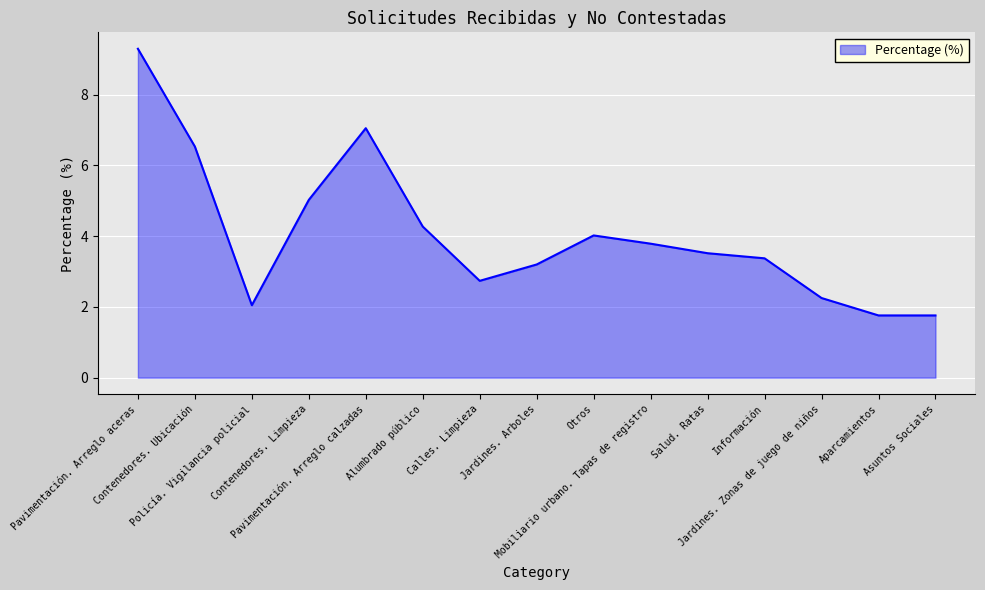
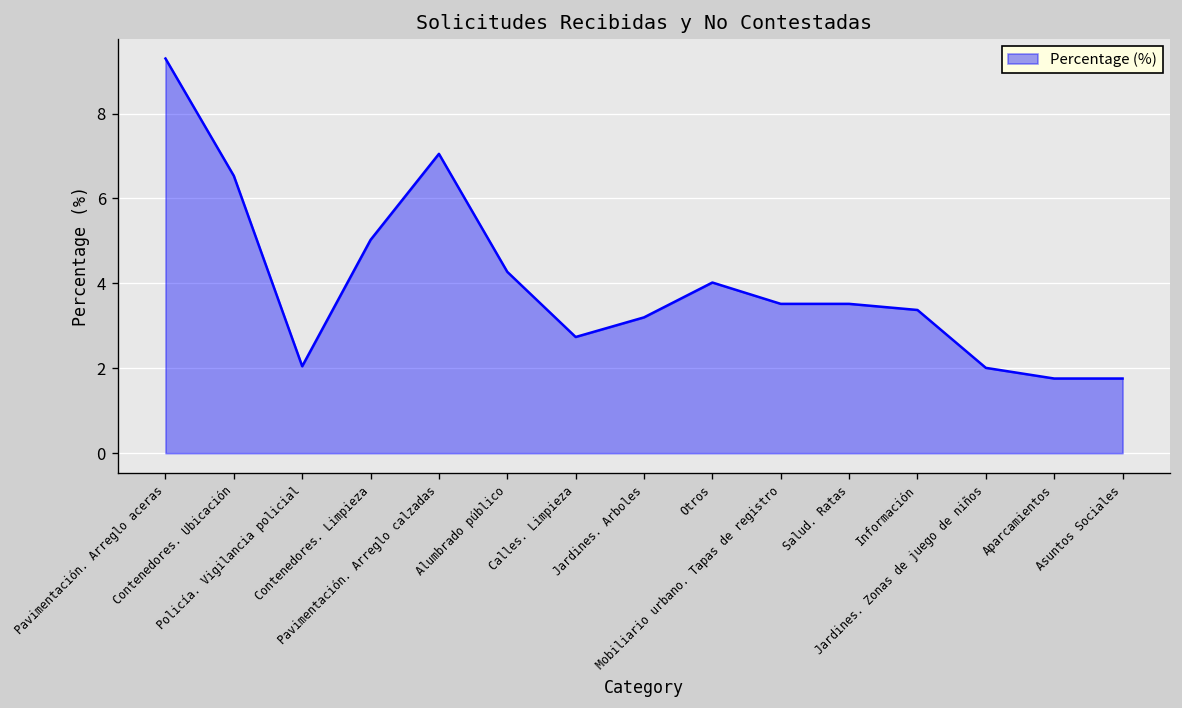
  {
    "Pavimentación. Arreglo aceras": 9.3,
    "Contenedores. Ubicación": 6.5,
    "Policía. Vigilancia policial": 2.0,
    "Contenedores. Limpieza": 5.0,
    "Pavimentación. Arreglo calzadas": 7.1,
    "Alumbrado público": 4.3,
    "Calles. Limpieza": 2.7,
    "Jardines. Arboles": 3.2,
    "Otros": 4.0,
-   "Mobiliario urbano. Tapas de registro": 3.8,
+   "Mobiliario urbano. Tapas de registro": 3.5,
    "Salud. Ratas": 3.5,
    "Información": 3.4,
-   "Jardines. Zonas de juego de niños": 2.3,
+   "Jardines. Zonas de juego de niños": 2.0,
    "Aparcamientos": 1.8,
    "Asuntos Sociales": 1.8
  }
